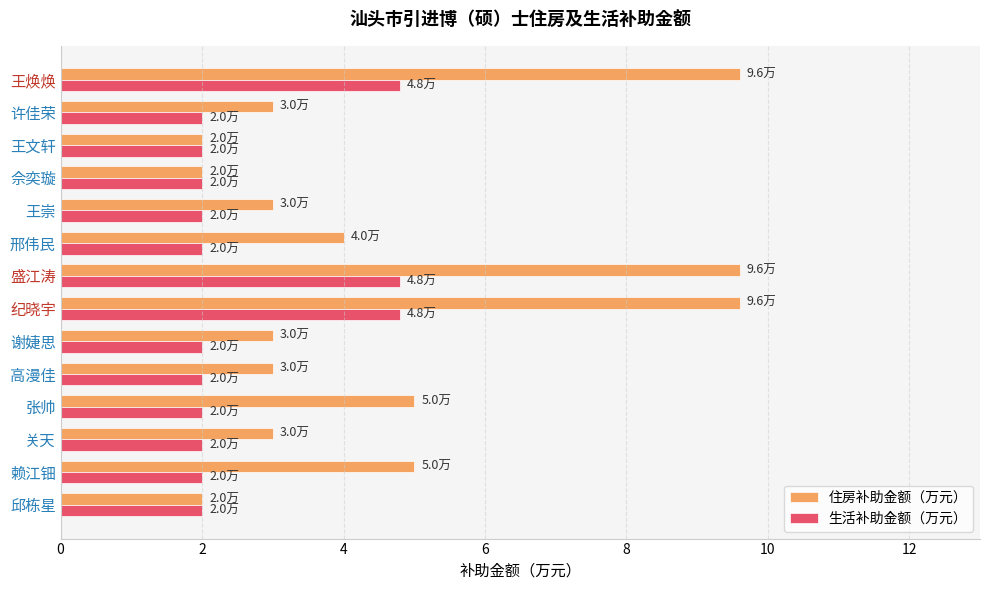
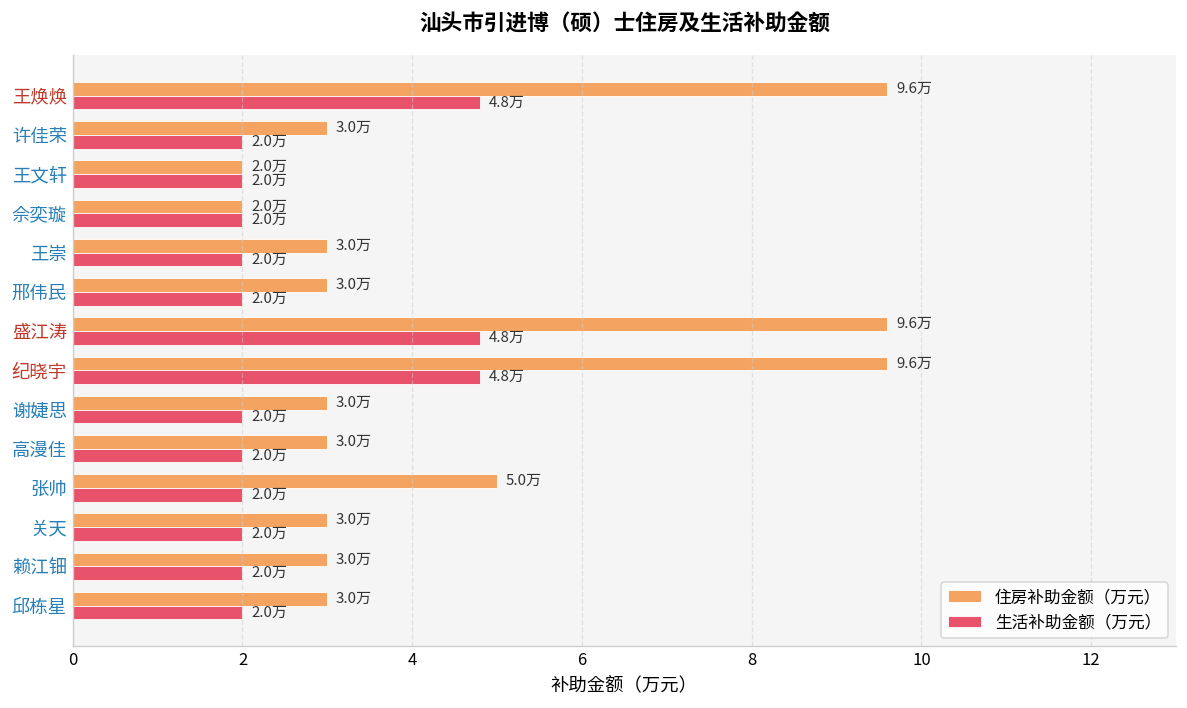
  {
    "住房补助金额（万元）": {
      "王焕焕": "9.6万",
      "许佳荣": "3.0万",
      "王文轩": "2.0万",
      "佘奕璇": "2.0万",
      "王崇": "3.0万",
-     "邢伟民": "4.0万",
+     "邢伟民": "3.0万",
      "盛江涛": "9.6万",
      "纪晓宇": "9.6万",
      "谢婕思": "3.0万",
      "高漫佳": "3.0万",
      "张帅": "5.0万",
      "关天": "3.0万",
-     "赖江钿": "5.0万",
-     "邱栋星": "2.0万"
+     "赖江钿": "3.0万",
+     "邱栋星": "3.0万"
    },
    "生活补助金额（万元）": {
      "王焕焕": "4.8万",
      "许佳荣": "2.0万",
      "王文轩": "2.0万",
      "佘奕璇": "2.0万",
      "王崇": "2.0万",
      "邢伟民": "2.0万",
      "盛江涛": "4.8万",
      "纪晓宇": "4.8万",
      "谢婕思": "2.0万",
      "高漫佳": "2.0万",
      "张帅": "2.0万",
      "关天": "2.0万",
      "赖江钿": "2.0万",
      "邱栋星": "2.0万"
    }
  }
